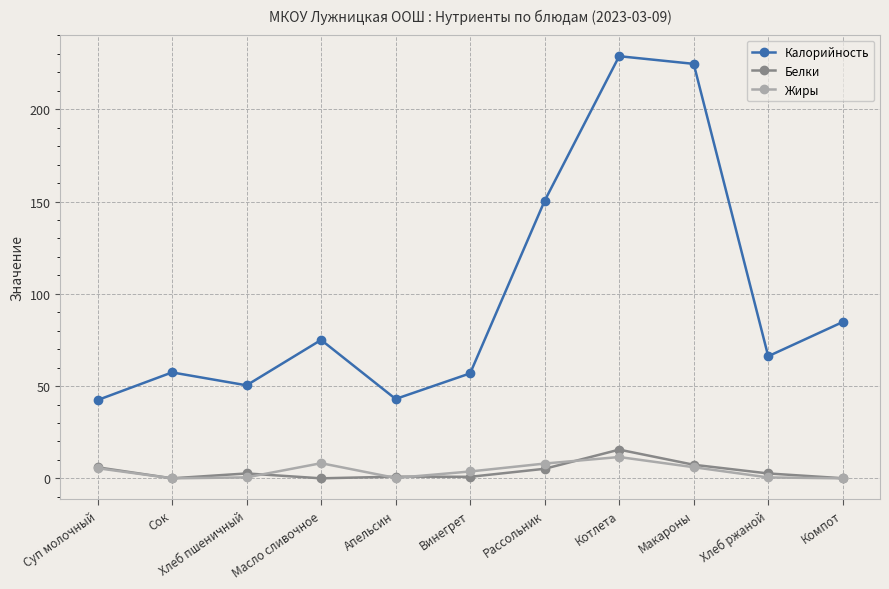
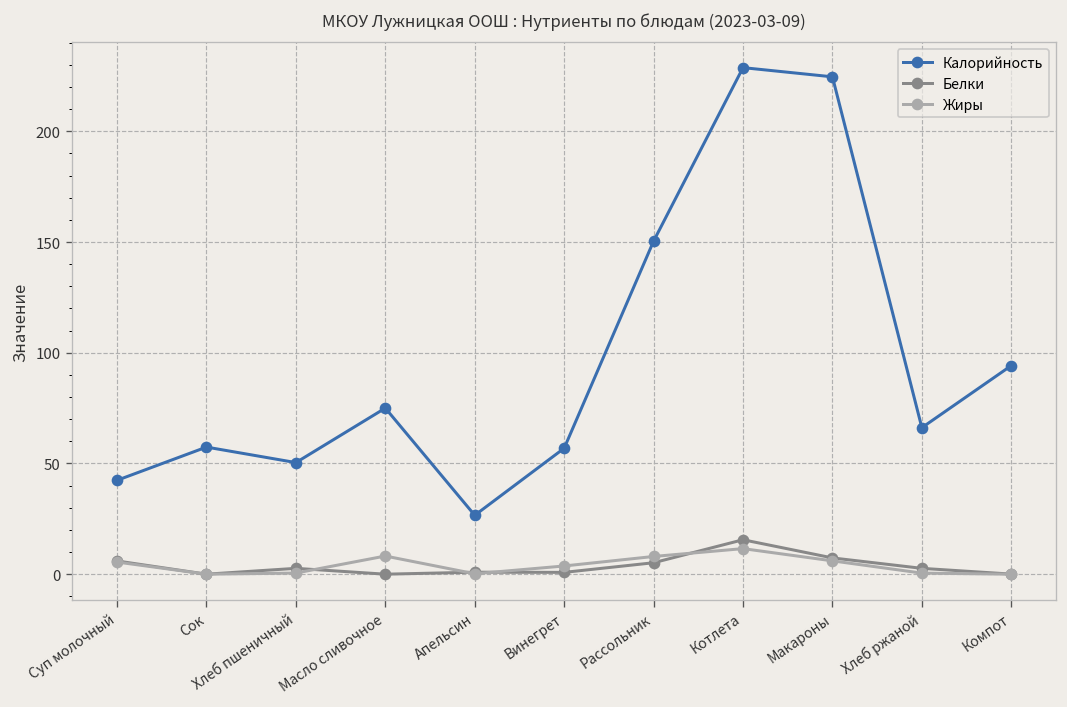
  {
    "Калорийность": {
      "Суп молочный": 42,
      "Сок": 57,
      "Хлеб пшеничный": 50,
      "Масло сливочное": 75,
-     "Апельсин": 43,
+     "Апельсин": 27,
      "Винегрет": 57,
      "Рассольник": 150,
      "Котлета": 229,
      "Макароны": 225,
      "Хлеб ржаной": 66,
-     "Компот": 85
+     "Компот": 94
    }
  }
